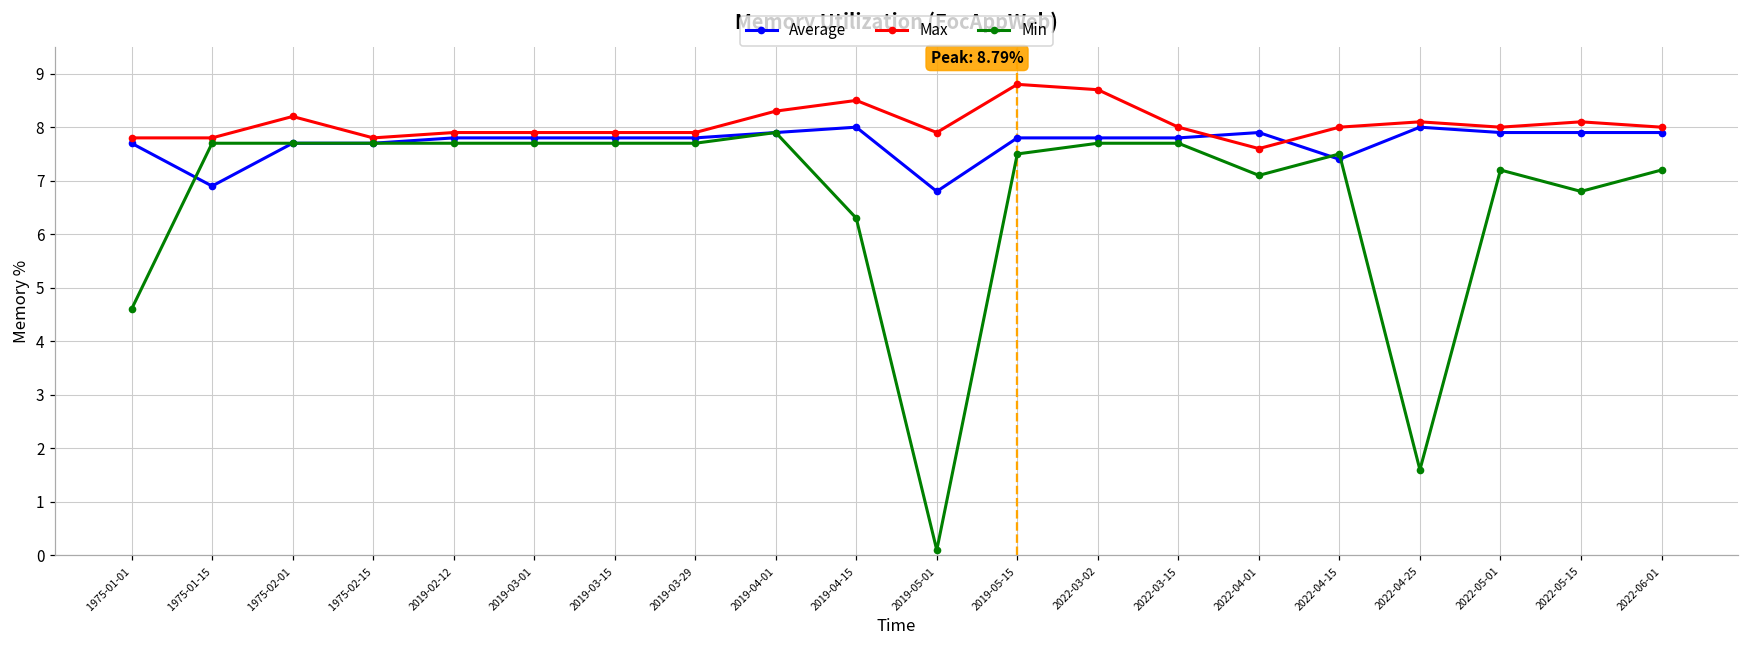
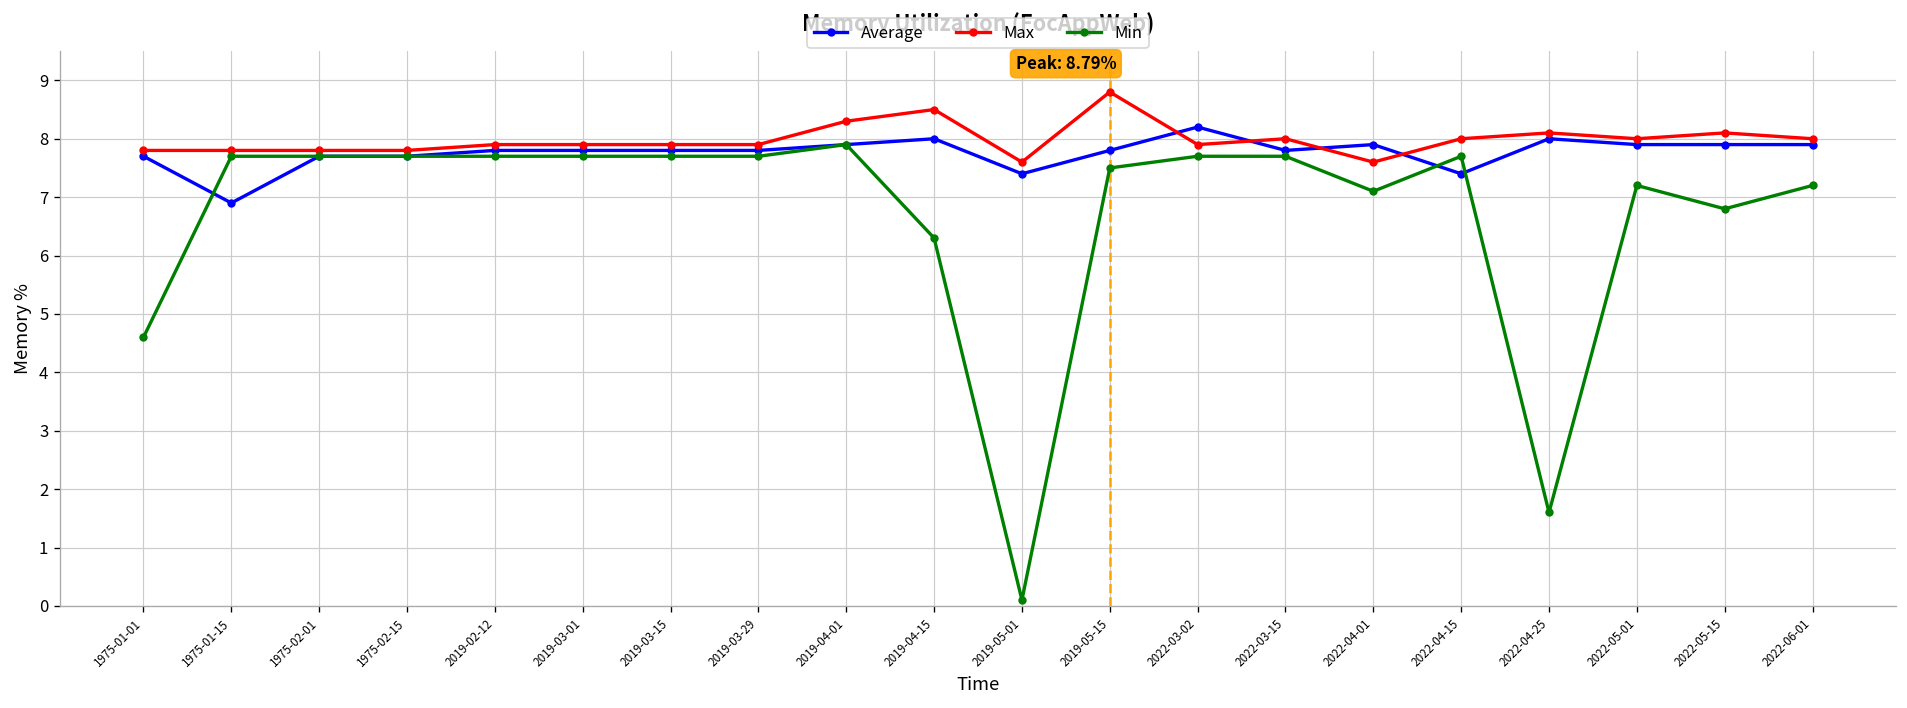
  {
    "Average": {
      "1975-01-01": 7.7,
      "1975-01-15": 6.9,
      "2019-02-12": 7.8,
      "2019-03-01": 7.8,
      "2019-03-15": 7.8,
      "2019-03-29": 7.8,
      "2019-04-15": 8.0,
-     "2019-05-01": 6.8,
+     "2019-05-01": 7.4,
      "2019-05-15": 7.8,
-     "2022-03-02": 7.8,
+     "2022-03-02": 8.2,
      "2022-03-15": 7.8,
      "2022-04-01": 7.9,
      "2022-04-15": 7.4,
      "2022-04-25": 8.0,
      "2022-05-01": 7.9,
      "2022-05-15": 7.9,
      "2022-06-01": 7.9
    },
    "Max": {
      "1975-01-01": 7.8,
      "1975-01-15": 7.8,
-     "1975-02-01": 8.2,
+     "1975-02-01": 7.8,
      "1975-02-15": 7.8,
      "2019-02-12": 7.9,
      "2019-03-01": 7.9,
      "2019-03-15": 7.9,
      "2019-03-29": 7.9,
      "2019-04-01": 8.3,
      "2019-04-15": 8.5,
-     "2019-05-01": 7.9,
-     "2022-03-02": 8.7,
+     "2019-05-01": 7.6,
+     "2022-03-02": 7.9,
      "2022-03-15": 8.0,
      "2022-04-01": 7.6,
      "2022-04-15": 8.0,
      "2022-04-25": 8.1,
      "2022-05-01": 8.0,
      "2022-05-15": 8.1,
      "2022-06-01": 8.0
    },
    "Min": {
      "1975-01-01": 4.6,
      "1975-01-15": 7.7,
      "2019-02-12": 7.7,
      "2019-03-01": 7.7,
      "2019-03-15": 7.7,
      "2019-03-29": 7.7,
      "2019-04-15": 6.3,
      "2019-05-01": 0.1,
      "2019-05-15": 7.5,
      "2022-03-02": 7.7,
      "2022-03-15": 7.7,
      "2022-04-01": 7.1,
-     "2022-04-15": 7.5,
+     "2022-04-15": 7.7,
      "2022-04-25": 1.6,
      "2022-05-01": 7.2,
      "2022-05-15": 6.8,
      "2022-06-01": 7.2
    }
  }
